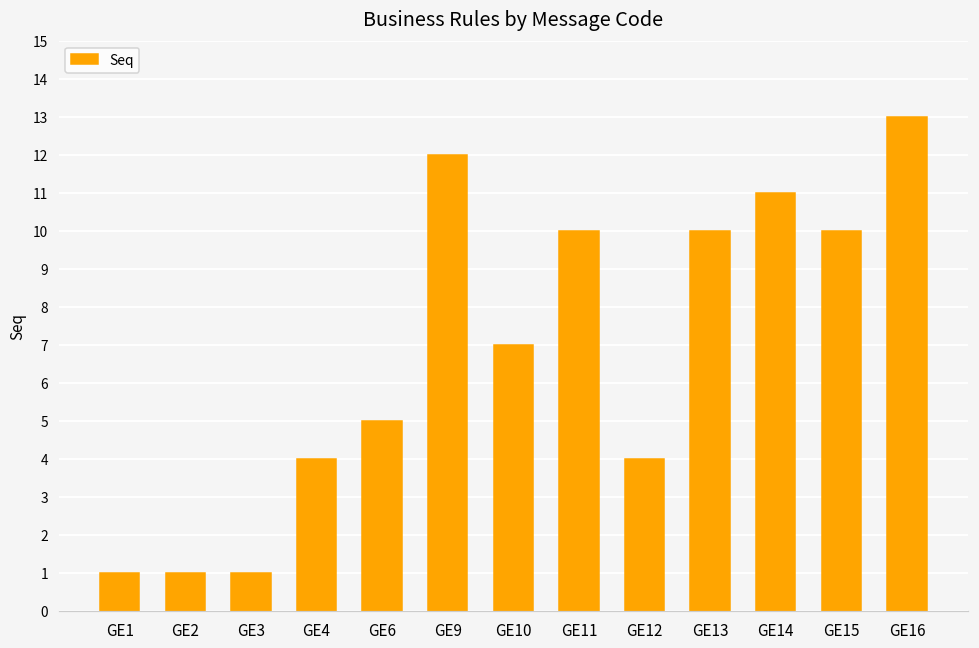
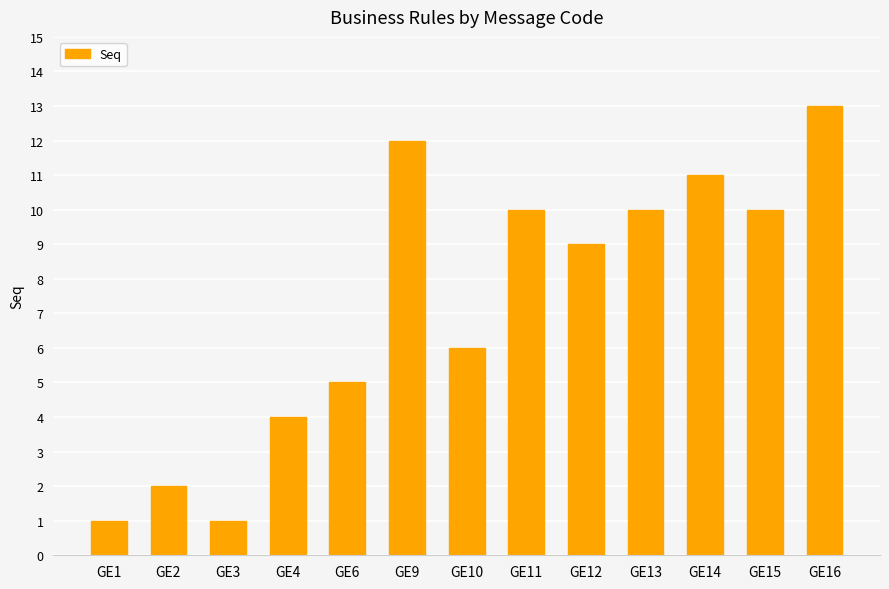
  {
    "GE1": 1,
-   "GE2": 1,
+   "GE2": 2,
    "GE3": 1,
    "GE4": 4,
    "GE6": 5,
    "GE9": 12,
-   "GE10": 7,
+   "GE10": 6,
    "GE11": 10,
-   "GE12": 4,
+   "GE12": 9,
    "GE13": 10,
    "GE14": 11,
    "GE15": 10,
    "GE16": 13
  }
